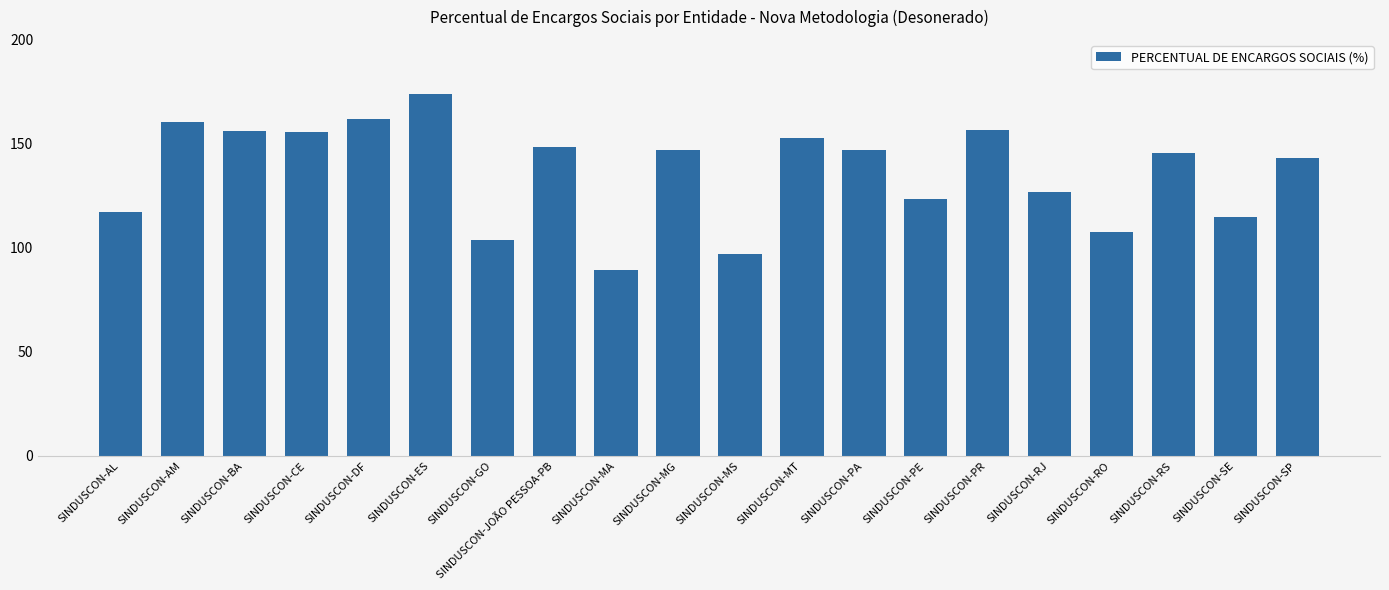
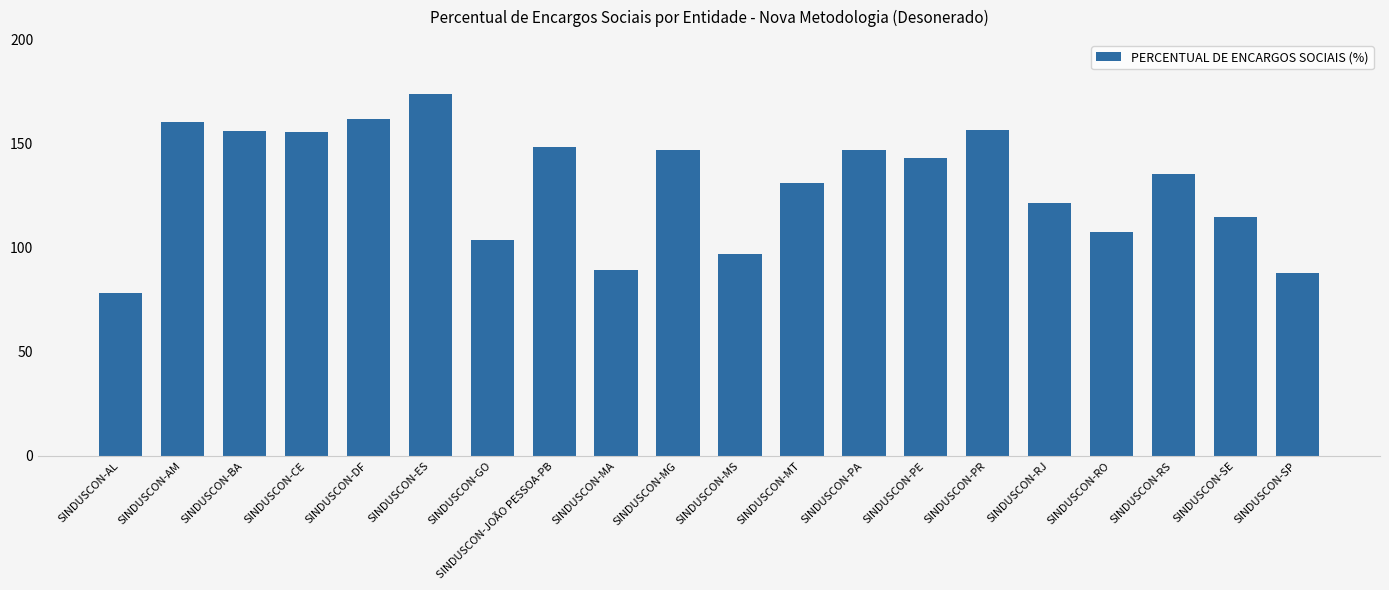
  {
-   "SINDUSCON-AL": 117,
+   "SINDUSCON-AL": 78,
    "SINDUSCON-AM": 160,
    "SINDUSCON-BA": 156,
    "SINDUSCON-CE": 156,
    "SINDUSCON-DF": 162,
    "SINDUSCON-ES": 174,
    "SINDUSCON-GO": 104,
    "SINDUSCON-JOÃO PESSOA-PB": 148,
    "SINDUSCON-MA": 89,
    "SINDUSCON-MG": 147,
    "SINDUSCON-MS": 97,
-   "SINDUSCON-MT": 153,
+   "SINDUSCON-MT": 131,
    "SINDUSCON-PA": 147,
-   "SINDUSCON-PE": 124,
+   "SINDUSCON-PE": 143,
    "SINDUSCON-PR": 157,
-   "SINDUSCON-RJ": 127,
+   "SINDUSCON-RJ": 121,
    "SINDUSCON-RO": 108,
-   "SINDUSCON-RS": 145,
+   "SINDUSCON-RS": 136,
    "SINDUSCON-SE": 115,
-   "SINDUSCON-SP": 143
+   "SINDUSCON-SP": 88
  }
